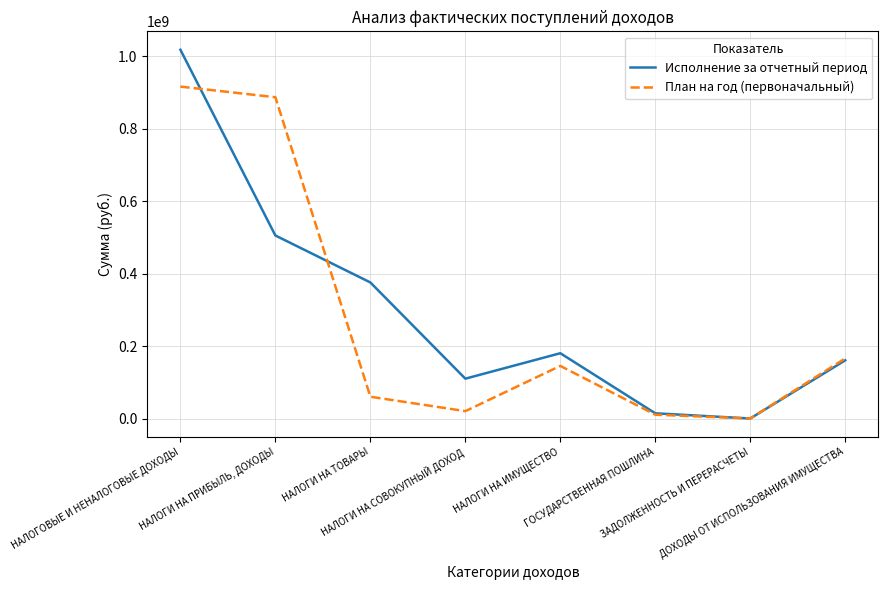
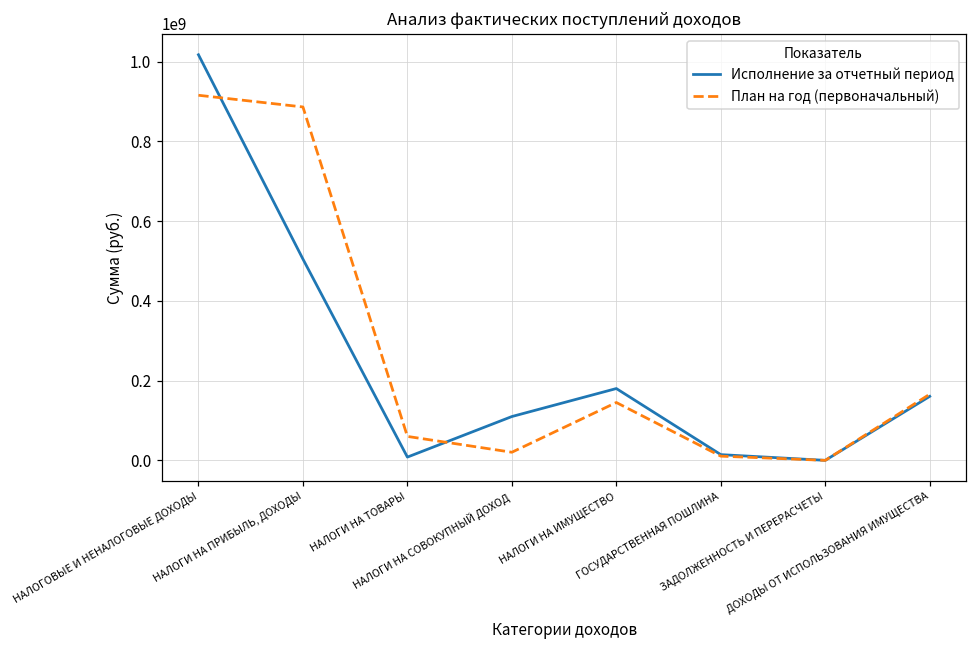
  {
    "Исполнение за отчетный период": {
      "НАЛОГОВЫЕ И НЕНАЛОГОВЫЕ ДОХОДЫ": 1020000000,
      "НАЛОГИ НА ПРИБЫЛЬ, ДОХОДЫ": 500000000,
-     "НАЛОГИ НА ТОВАРЫ": 380000000,
+     "НАЛОГИ НА ТОВАРЫ": 10000000,
      "НАЛОГИ НА СОВОКУПНЫЙ ДОХОД": 110000000,
      "НАЛОГИ НА ИМУЩЕСТВО": 180000000
    },
    "План на год (первоначальный)": {
      "НАЛОГОВЫЕ И НЕНАЛОГОВЫЕ ДОХОДЫ": 920000000,
      "НАЛОГИ НА ПРИБЫЛЬ, ДОХОДЫ": 890000000,
      "НАЛОГИ НА ТОВАРЫ": 60000000,
      "НАЛОГИ НА СОВОКУПНЫЙ ДОХОД": 20000000,
      "НАЛОГИ НА ИМУЩЕСТВО": 150000000
    }
  }
